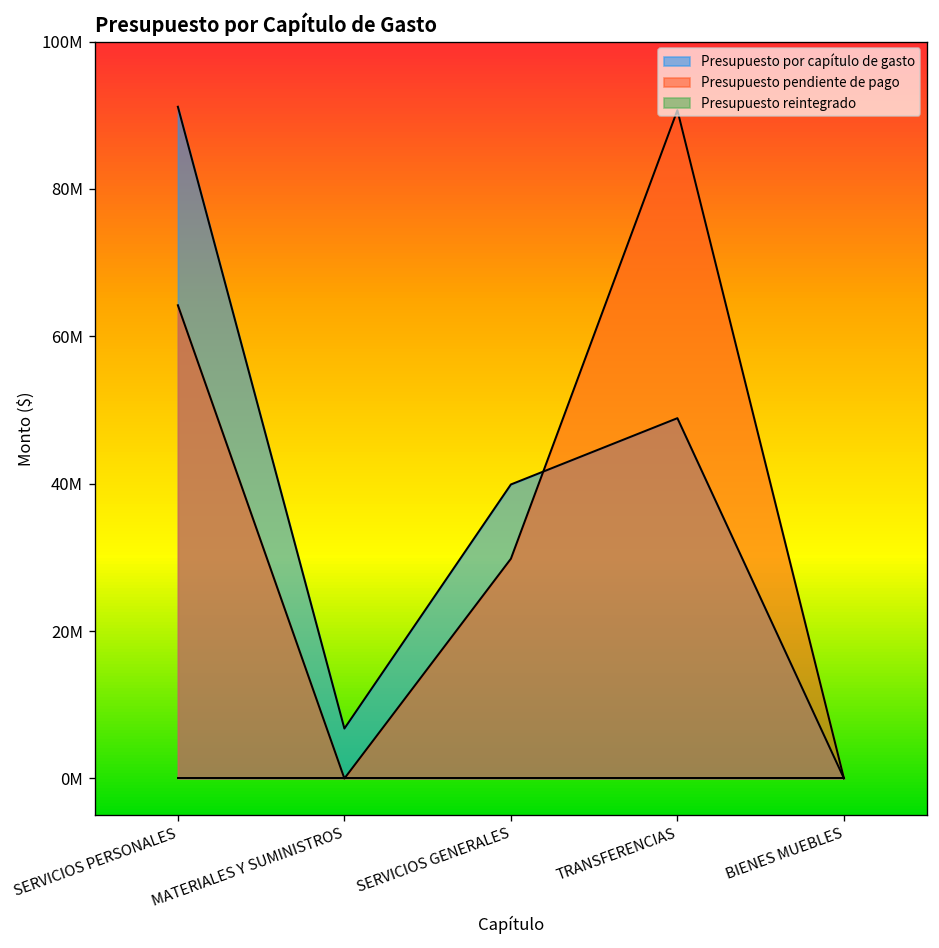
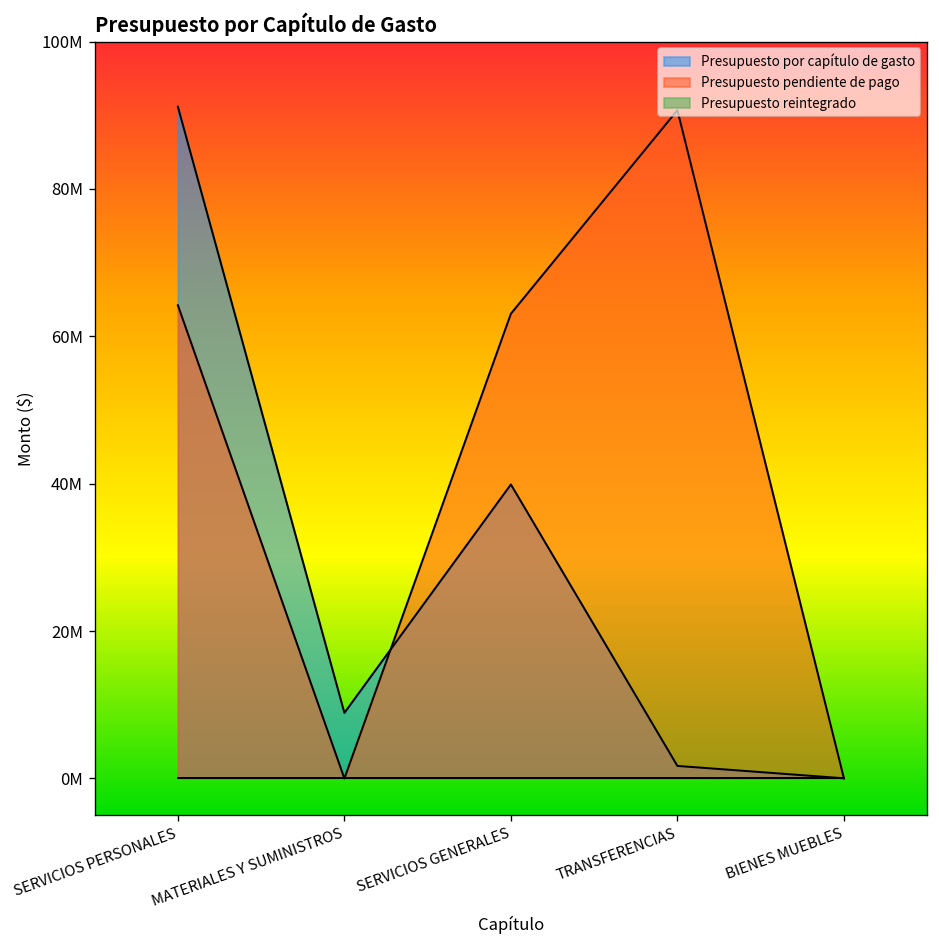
  {
    "Presupuesto por capítulo de gasto": {
      "SERVICIOS PERSONALES": 91000000,
-     "MATERIALES Y SUMINISTROS": 7000000,
+     "MATERIALES Y SUMINISTROS": 9000000,
      "SERVICIOS GENERALES": 40000000,
-     "TRANSFERENCIAS": 49000000
+     "TRANSFERENCIAS": 2000000
    },
    "Presupuesto pendiente de pago": {
      "SERVICIOS PERSONALES": 64000000,
-     "SERVICIOS GENERALES": 30000000
+     "SERVICIOS GENERALES": 63000000
    },
    "Presupuesto reintegrado": {
      "SERVICIOS PERSONALES": 0,
      "SERVICIOS GENERALES": 0,
      "TRANSFERENCIAS": 0
    }
  }
